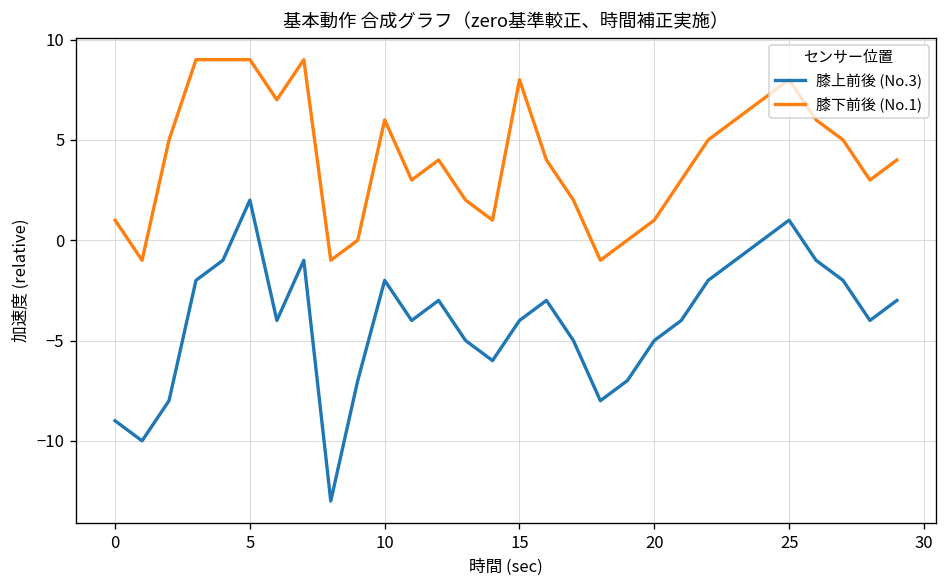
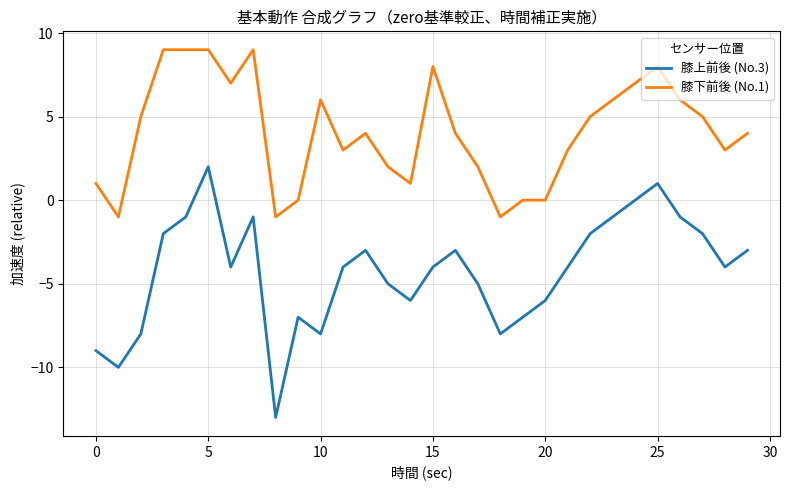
  {
    "膝上前後 (No.3)": {
      "0": -9,
      "5": 2,
-     "10": -2,
+     "10": -8,
      "15": -4,
-     "20": -5,
+     "20": -6,
      "25": 1
    },
    "膝下前後 (No.1)": {
      "0": 1,
      "5": 9,
      "10": 6,
      "15": 8,
-     "20": 1
+     "20": 0
    }
  }
